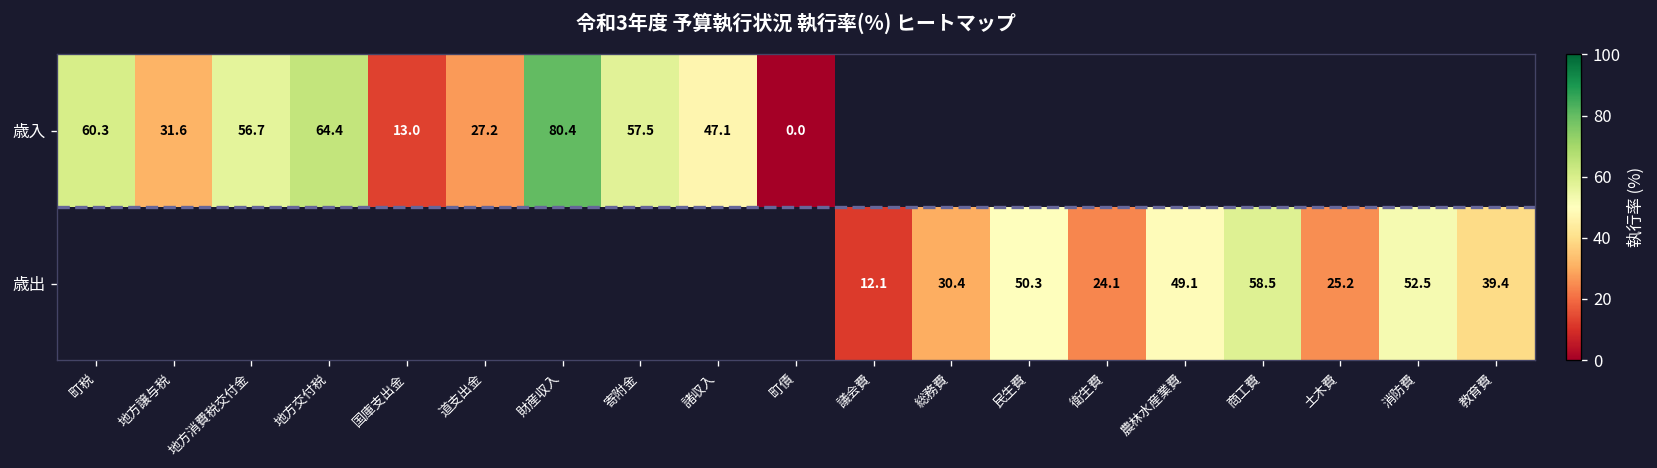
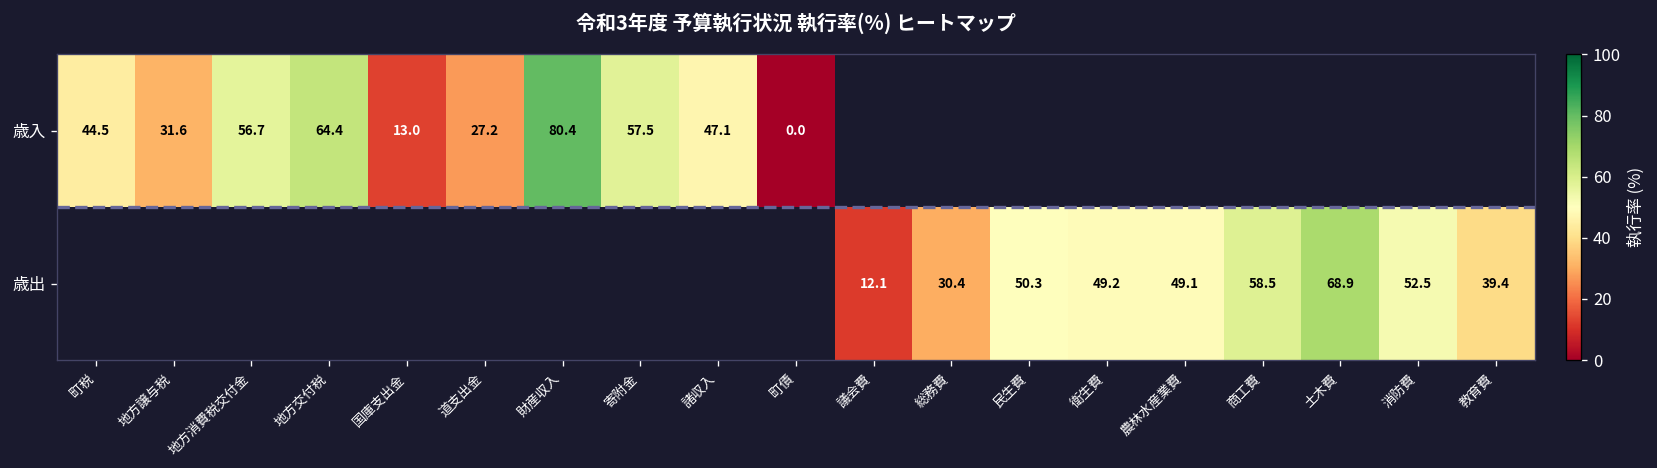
  {
    "歳入": {
-     "町税": 60.3,
+     "町税": 44.5,
      "地方譲与税": 31.6,
      "地方消費税交付金": 56.7,
      "地方交付税": 64.4,
      "国庫支出金": 13.0,
      "道支出金": 27.2,
      "財産収入": 80.4,
      "寄附金": 57.5,
      "諸収入": 47.1,
      "町債": 0.0
    },
    "歳出": {
      "議会費": 12.1,
      "総務費": 30.4,
      "民生費": 50.3,
-     "衛生費": 24.1,
+     "衛生費": 49.2,
      "農林水産業費": 49.1,
      "商工費": 58.5,
-     "土木費": 25.2,
+     "土木費": 68.9,
      "消防費": 52.5,
      "教育費": 39.4
    }
  }
